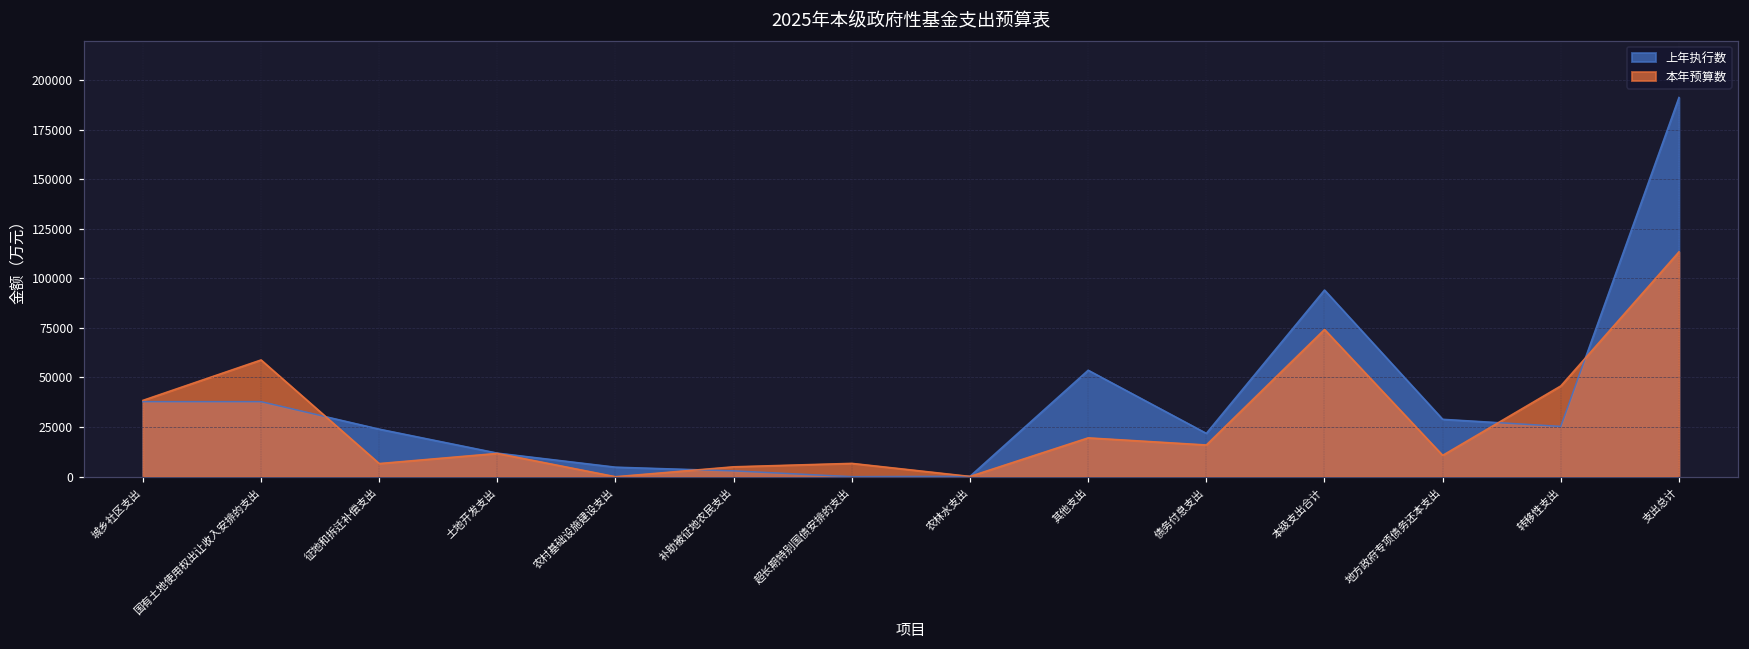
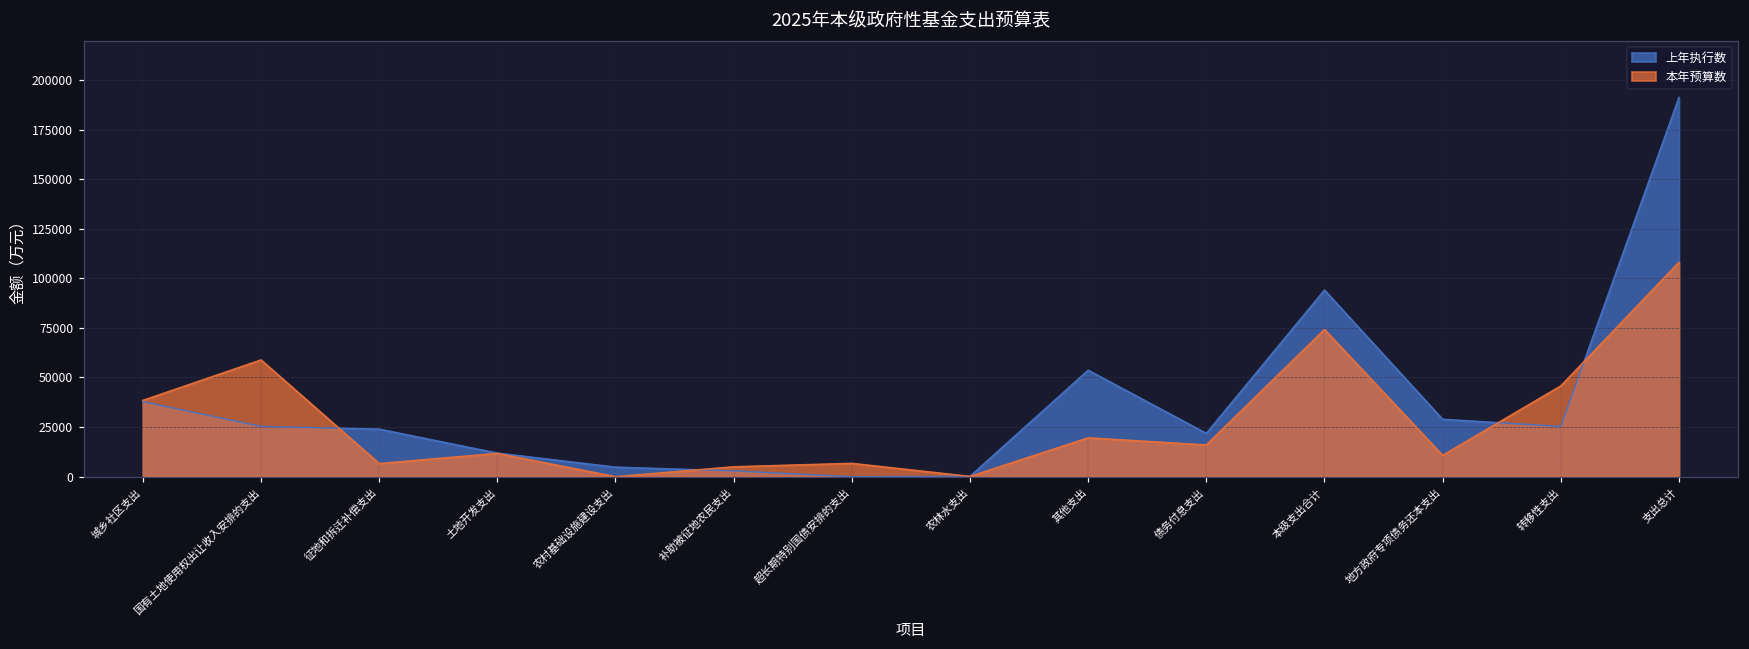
  {
    "上年执行数": {
-     "国有土地使用权出让收入安排的支出": 38000,
+     "国有土地使用权出让收入安排的支出": 25000,
      "征地和拆迁补偿支出": 24000,
      "农村基础设施建设支出": 5000,
      "补助被征地农民支出": 3000,
      "超长期特别国债安排的支出": 0,
      "其他支出": 54000,
      "债务付息支出": 22000,
      "本级支出合计": 94000,
      "地方政府专项债务还本支出": 29000,
      "转移性支出": 25000,
      "支出总计": 191000
    },
    "本年预算数": {
      "国有土地使用权出让收入安排的支出": 59000,
      "征地和拆迁补偿支出": 7000,
      "农村基础设施建设支出": 0,
      "补助被征地农民支出": 5000,
      "超长期特别国债安排的支出": 7000,
      "其他支出": 20000,
      "债务付息支出": 16000,
      "本级支出合计": 74000,
      "地方政府专项债务还本支出": 11000,
      "转移性支出": 46000,
-     "支出总计": 113000
+     "支出总计": 108000
    }
  }
